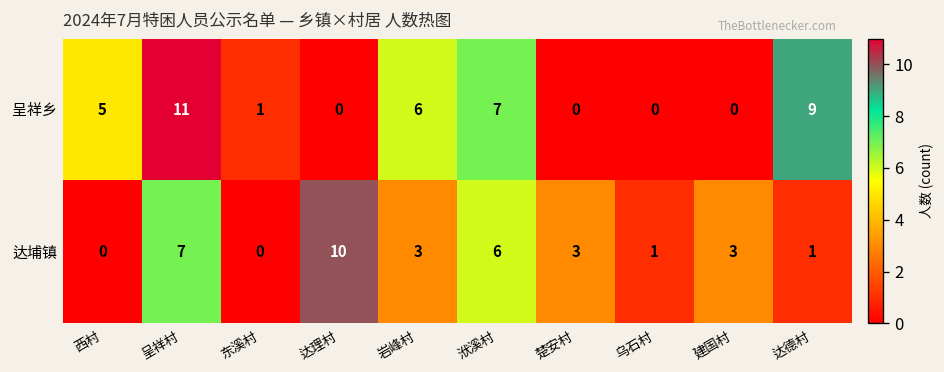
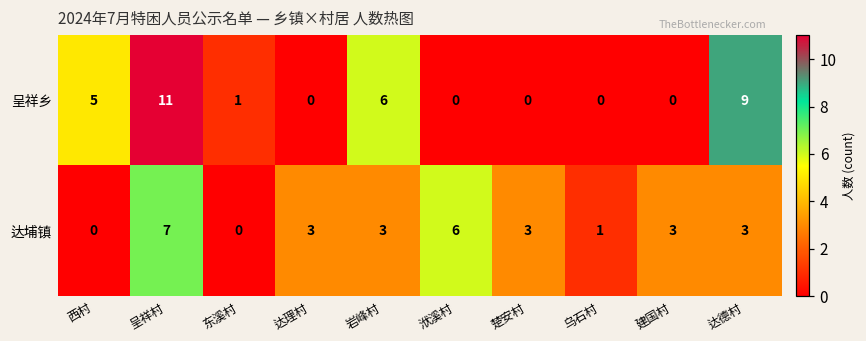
  {
    "呈祥乡": {
      "西村": 5,
      "呈祥村": 11,
      "东溪村": 1,
      "达理村": 0,
      "岩峰村": 6,
-     "洑溪村": 7,
+     "洑溪村": 0,
      "楚安村": 0,
      "乌石村": 0,
      "建国村": 0,
      "达德村": 9
    },
    "达埔镇": {
      "西村": 0,
      "呈祥村": 7,
      "东溪村": 0,
-     "达理村": 10,
+     "达理村": 3,
      "岩峰村": 3,
      "洑溪村": 6,
      "楚安村": 3,
      "乌石村": 1,
      "建国村": 3,
-     "达德村": 1
+     "达德村": 3
    }
  }
